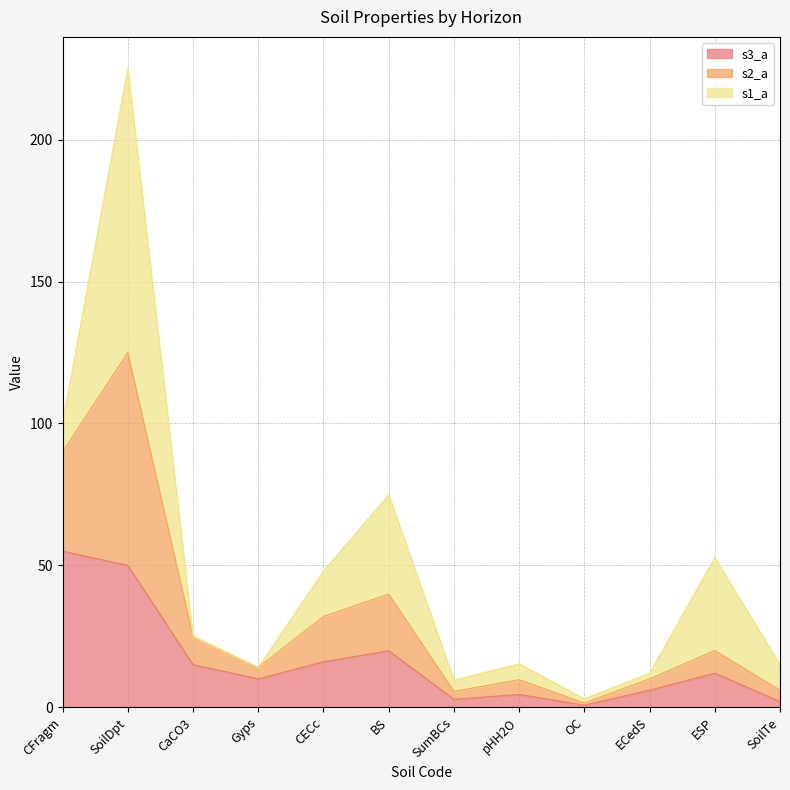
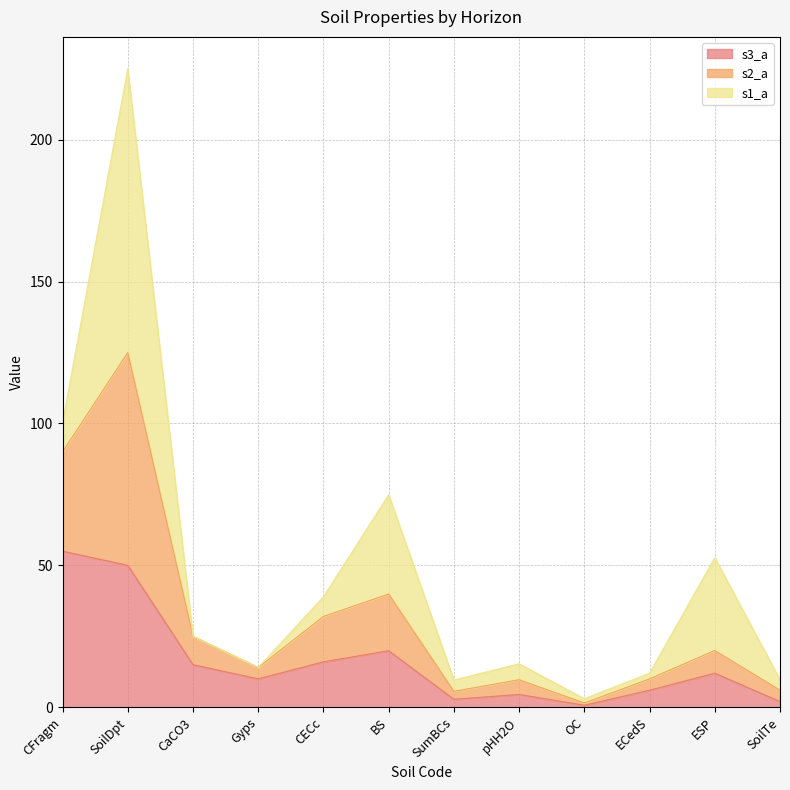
  {
    "s1_a": {
      "CFragm": 10,
      "SoilDpt": 100,
-     "CECc": 16,
+     "CECc": 7,
      "BS": 35,
      "SumBCs": 4,
      "pHH2O": 6,
      "OC": 2,
      "ECedS": 2,
      "ESP": 33,
-     "SoilTe": 9
+     "SoilTe": 4
    }
  }
